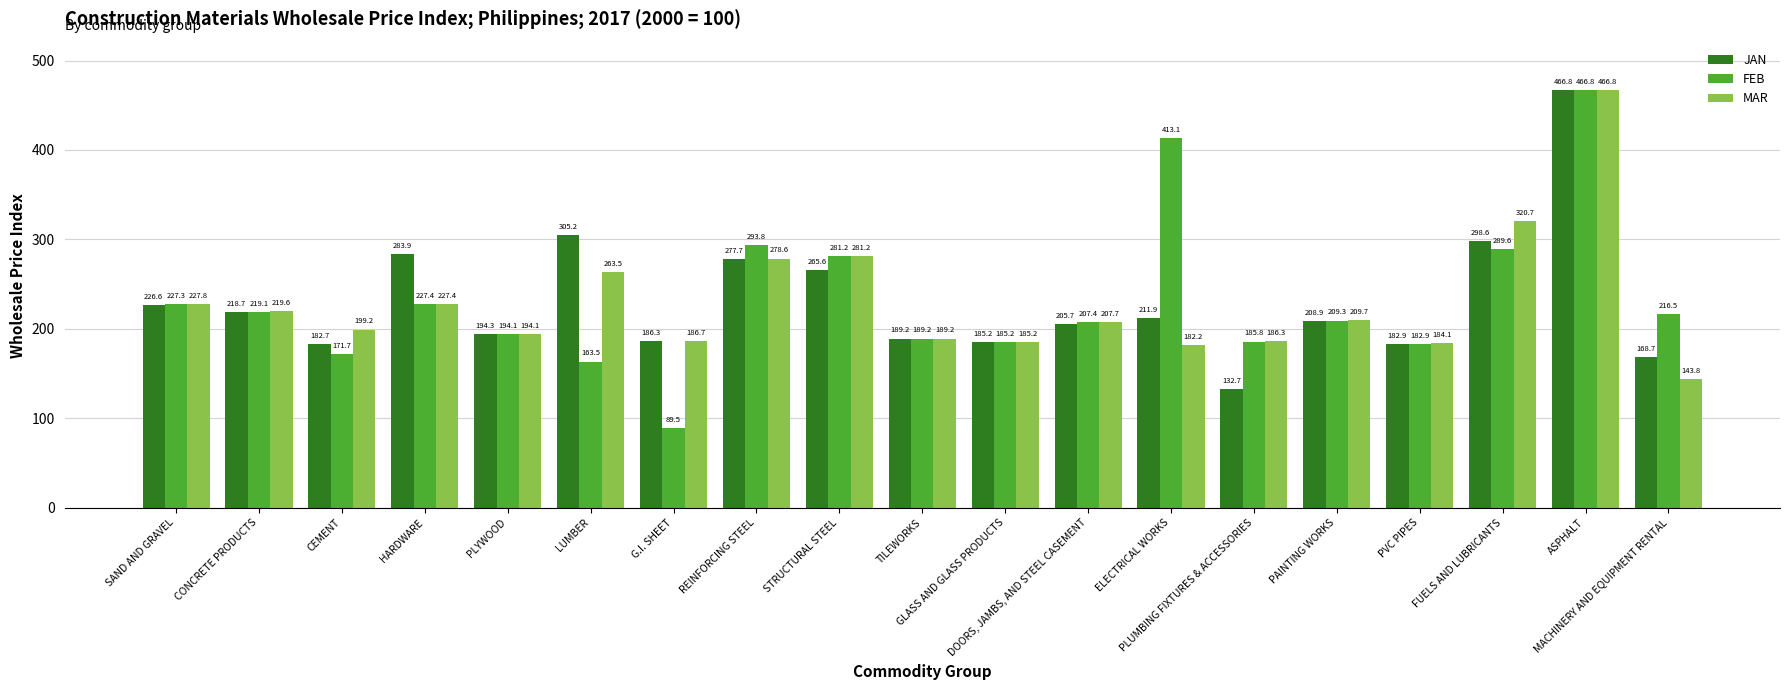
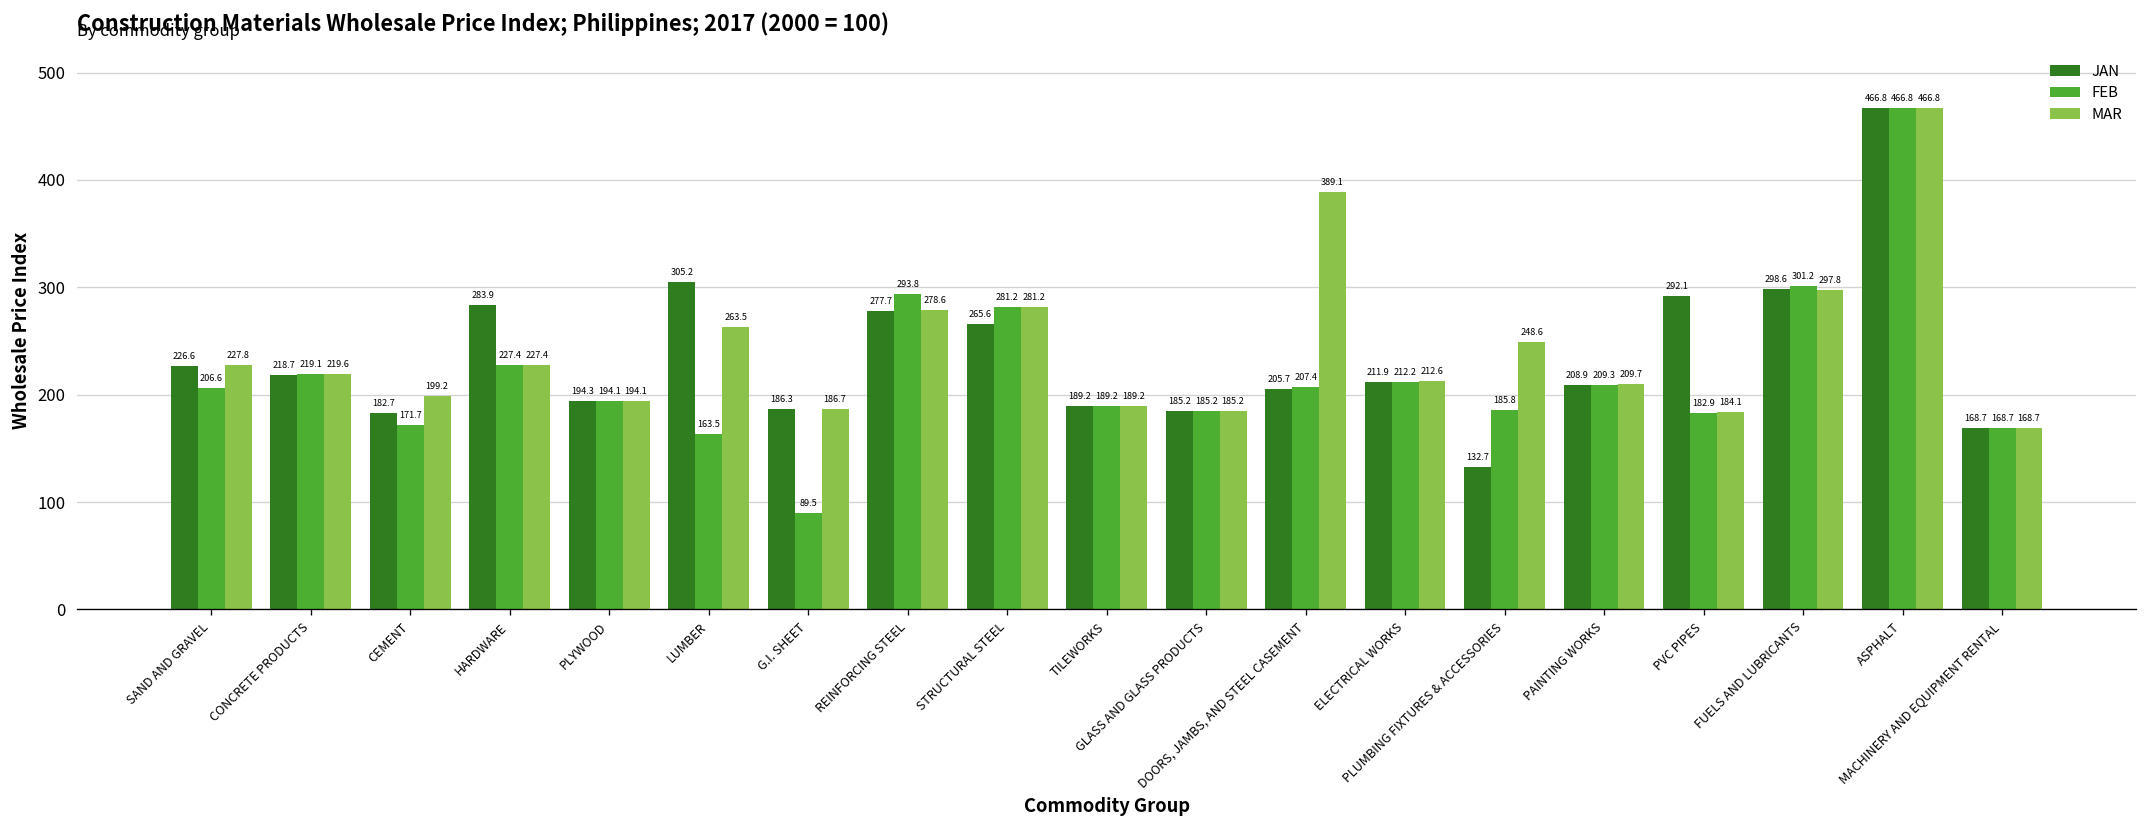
  {
    "JAN": {
      "SAND AND GRAVEL": 226.6,
      "CONCRETE PRODUCTS": 218.7,
      "CEMENT": 182.7,
      "HARDWARE": 283.9,
      "PLYWOOD": 194.3,
      "LUMBER": 305.2,
      "G.I. SHEET": 186.3,
      "REINFORCING STEEL": 277.7,
      "STRUCTURAL STEEL": 265.6,
      "TILEWORKS": 189.2,
      "GLASS AND GLASS PRODUCTS": 185.2,
      "DOORS, JAMBS, AND STEEL CASEMENT": 205.7,
      "ELECTRICAL WORKS": 211.9,
      "PLUMBING FIXTURES & ACCESSORIES": 132.7,
      "PAINTING WORKS": 208.9,
-     "PVC PIPES": 182.9,
+     "PVC PIPES": 292.1,
      "FUELS AND LUBRICANTS": 298.6,
      "ASPHALT": 466.8,
      "MACHINERY AND EQUIPMENT RENTAL": 168.7
    },
    "FEB": {
-     "SAND AND GRAVEL": 227.3,
+     "SAND AND GRAVEL": 206.6,
      "CONCRETE PRODUCTS": 219.1,
      "CEMENT": 171.7,
      "HARDWARE": 227.4,
      "PLYWOOD": 194.1,
      "LUMBER": 163.5,
      "G.I. SHEET": 89.5,
      "REINFORCING STEEL": 293.8,
      "STRUCTURAL STEEL": 281.2,
      "TILEWORKS": 189.2,
      "GLASS AND GLASS PRODUCTS": 185.2,
      "DOORS, JAMBS, AND STEEL CASEMENT": 207.4,
-     "ELECTRICAL WORKS": 413.1,
+     "ELECTRICAL WORKS": 212.2,
      "PLUMBING FIXTURES & ACCESSORIES": 185.8,
      "PAINTING WORKS": 209.3,
      "PVC PIPES": 182.9,
-     "FUELS AND LUBRICANTS": 289.6,
+     "FUELS AND LUBRICANTS": 301.2,
      "ASPHALT": 466.8,
-     "MACHINERY AND EQUIPMENT RENTAL": 216.5
+     "MACHINERY AND EQUIPMENT RENTAL": 168.7
    },
    "MAR": {
      "SAND AND GRAVEL": 227.8,
      "CONCRETE PRODUCTS": 219.6,
      "CEMENT": 199.2,
      "HARDWARE": 227.4,
      "PLYWOOD": 194.1,
      "LUMBER": 263.5,
      "G.I. SHEET": 186.7,
      "REINFORCING STEEL": 278.6,
      "STRUCTURAL STEEL": 281.2,
      "TILEWORKS": 189.2,
      "GLASS AND GLASS PRODUCTS": 185.2,
-     "DOORS, JAMBS, AND STEEL CASEMENT": 207.7,
-     "ELECTRICAL WORKS": 182.2,
-     "PLUMBING FIXTURES & ACCESSORIES": 186.3,
+     "DOORS, JAMBS, AND STEEL CASEMENT": 389.1,
+     "ELECTRICAL WORKS": 212.6,
+     "PLUMBING FIXTURES & ACCESSORIES": 248.6,
      "PAINTING WORKS": 209.7,
      "PVC PIPES": 184.1,
-     "FUELS AND LUBRICANTS": 320.7,
+     "FUELS AND LUBRICANTS": 297.8,
      "ASPHALT": 466.8,
-     "MACHINERY AND EQUIPMENT RENTAL": 143.8
+     "MACHINERY AND EQUIPMENT RENTAL": 168.7
    }
  }
